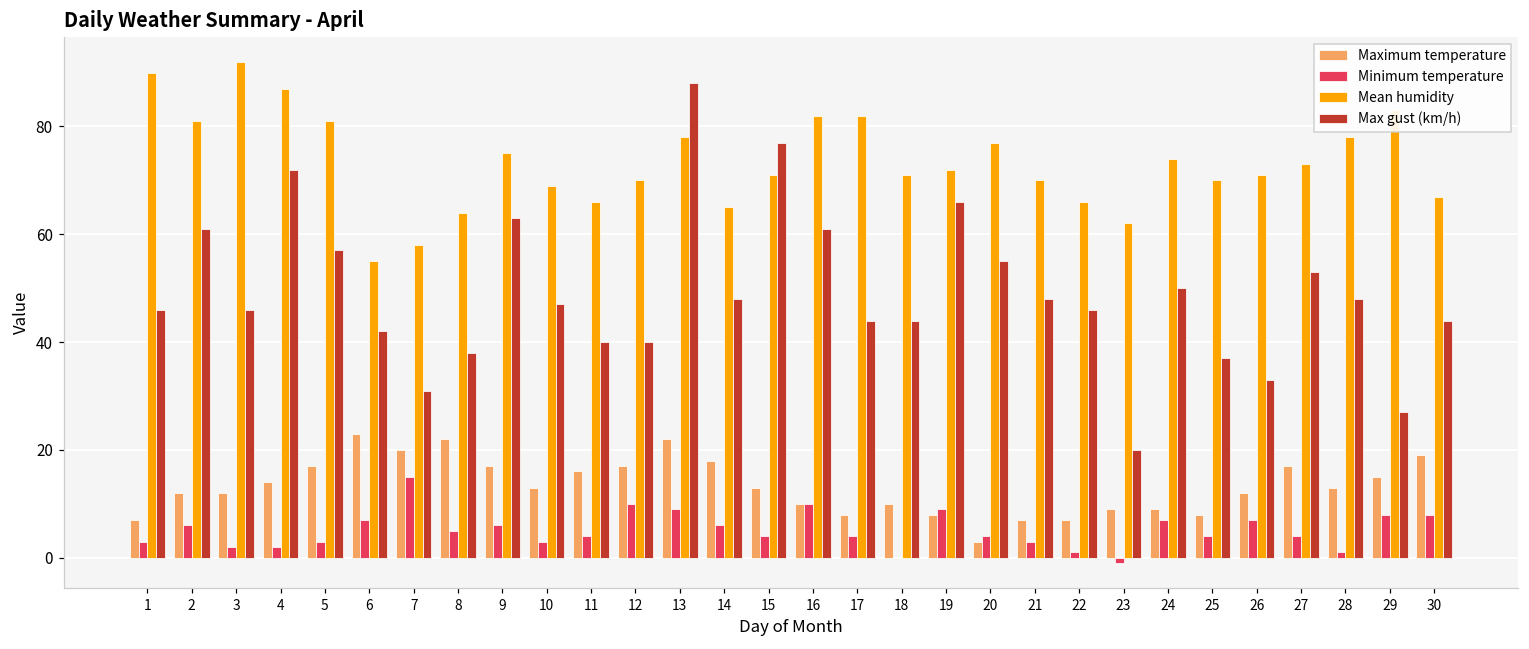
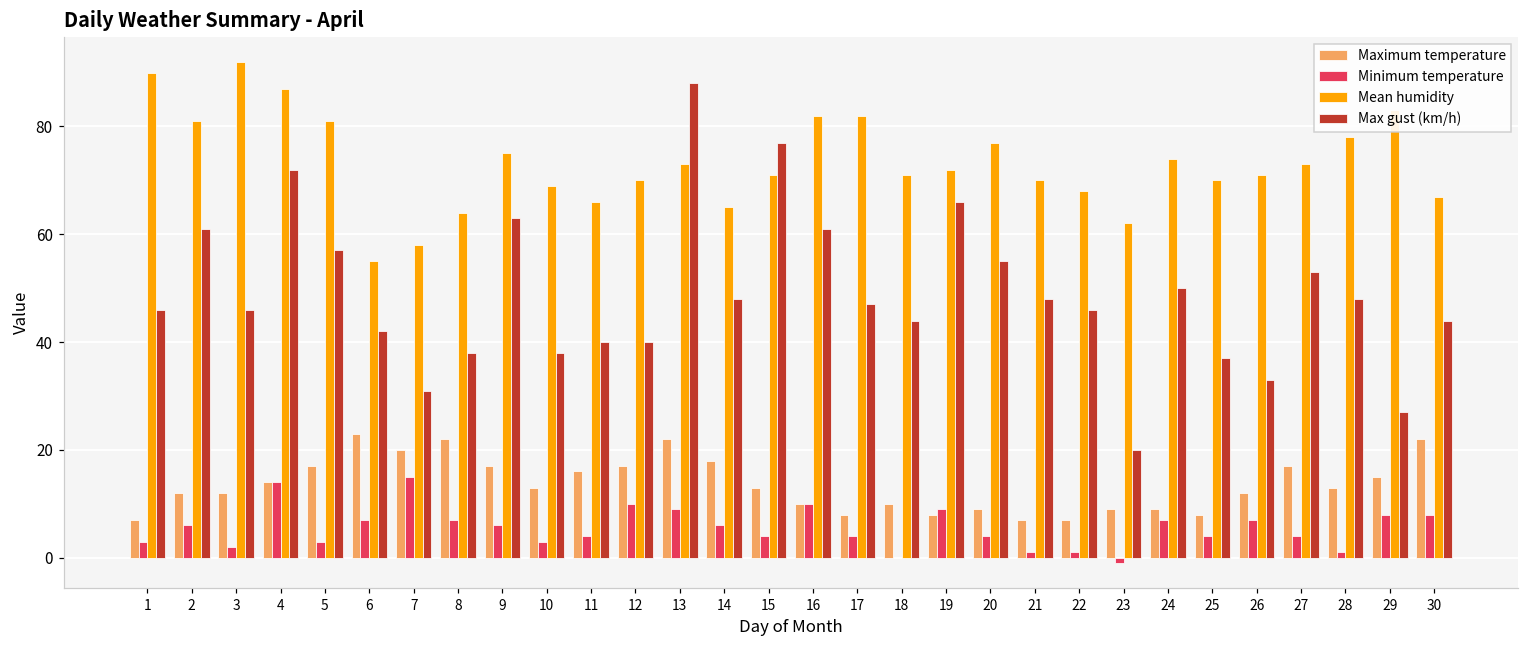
  {
    "Maximum temperature": {
      "1": 7,
      "2": 12,
      "3": 12,
      "4": 14,
      "5": 17,
      "6": 23,
      "7": 20,
      "8": 22,
      "9": 17,
      "10": 13,
      "11": 16,
      "12": 17,
      "13": 22,
      "14": 18,
      "15": 13,
      "16": 10,
      "17": 8,
      "18": 10,
      "19": 8,
-     "20": 3,
+     "20": 9,
      "21": 7,
      "22": 7,
      "23": 9,
      "24": 9,
      "25": 8,
      "26": 12,
      "27": 17,
      "28": 13,
      "29": 15,
-     "30": 19
+     "30": 22
    },
    "Minimum temperature": {
      "1": 3,
      "2": 6,
      "3": 2,
-     "4": 2,
+     "4": 14,
      "5": 3,
      "6": 7,
      "7": 15,
-     "8": 5,
+     "8": 7,
      "9": 6,
      "10": 3,
      "11": 4,
      "12": 10,
      "13": 9,
      "14": 6,
      "15": 4,
      "16": 10,
      "17": 4,
      "18": 0,
      "19": 9,
      "20": 4,
-     "21": 3,
+     "21": 1,
      "22": 1,
      "23": -1,
      "24": 7,
      "25": 4,
      "26": 7,
      "27": 4,
      "28": 1,
      "29": 8,
      "30": 8
    },
    "Mean humidity": {
      "1": 90,
      "2": 81,
      "3": 92,
      "4": 87,
      "5": 81,
      "6": 55,
      "7": 58,
      "8": 64,
      "9": 75,
      "10": 69,
      "11": 66,
      "12": 70,
-     "13": 78,
+     "13": 73,
      "14": 65,
      "15": 71,
      "16": 82,
      "17": 82,
      "18": 71,
      "19": 72,
      "20": 77,
      "21": 70,
-     "22": 66,
+     "22": 68,
      "23": 62,
      "24": 74,
      "25": 70,
      "26": 71,
      "27": 73,
      "28": 78,
      "30": 67
    },
    "Max gust (km/h)": {
      "1": 46,
      "2": 61,
      "3": 46,
      "4": 72,
      "5": 57,
      "6": 42,
      "7": 31,
      "8": 38,
      "9": 63,
-     "10": 47,
+     "10": 38,
      "11": 40,
      "12": 40,
      "13": 88,
      "14": 48,
      "15": 77,
      "16": 61,
-     "17": 44,
+     "17": 47,
      "18": 44,
      "19": 66,
      "20": 55,
      "21": 48,
      "22": 46,
      "23": 20,
      "24": 50,
      "25": 37,
      "26": 33,
      "27": 53,
      "28": 48,
      "29": 27,
      "30": 44
    }
  }
